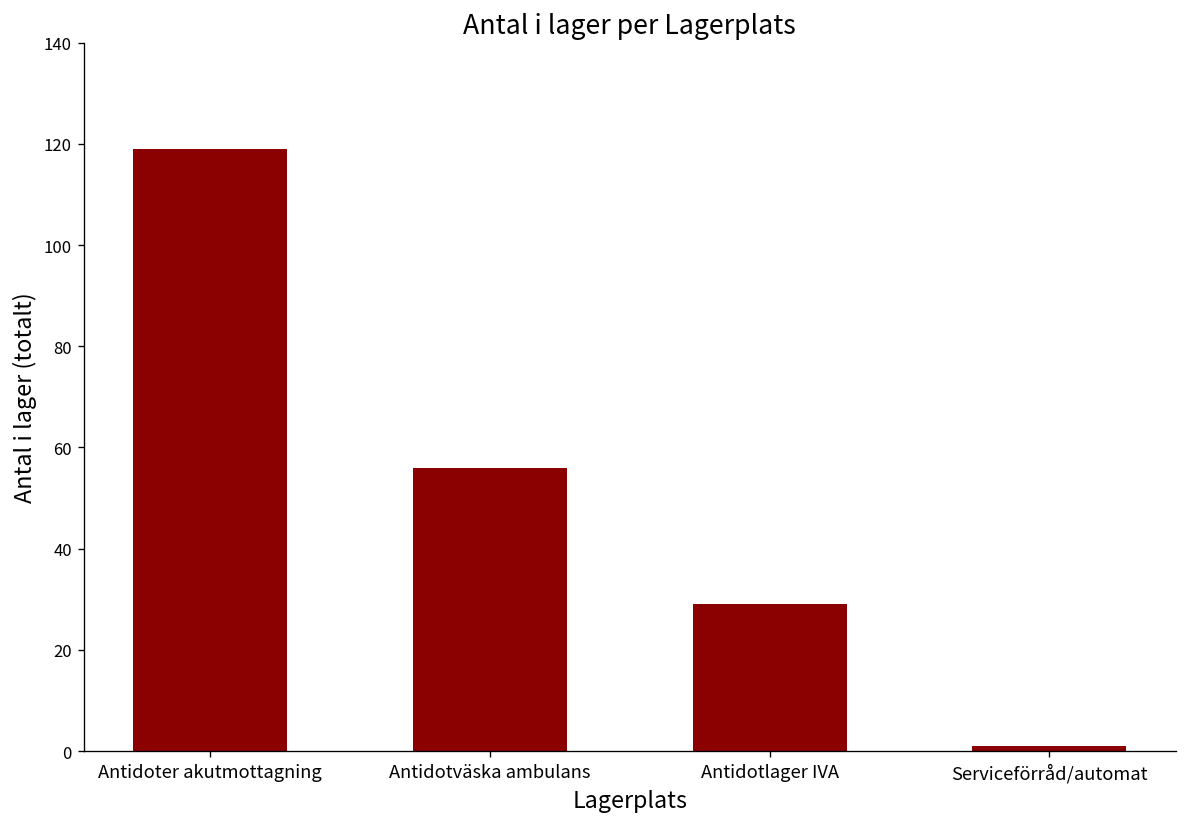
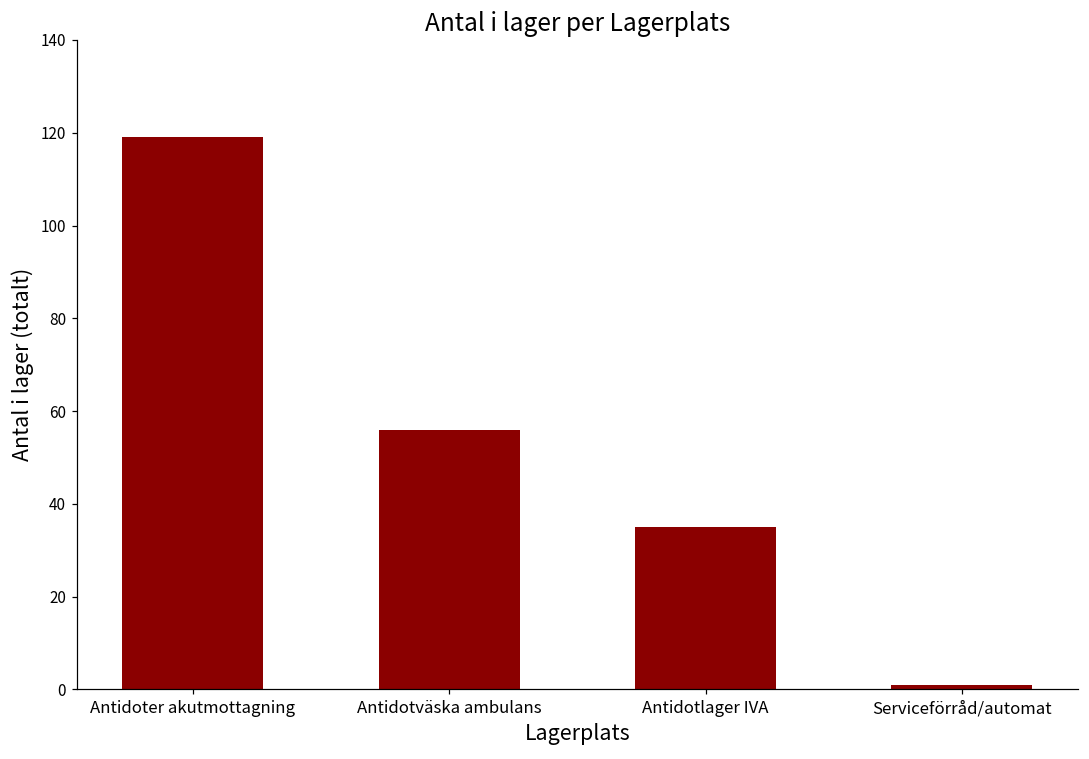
  {
    "Antidoter akutmottagning": 119,
    "Antidotväska ambulans": 56,
-   "Antidotlager IVA": 29,
+   "Antidotlager IVA": 35,
    "Serviceförråd/automat": 1
  }
